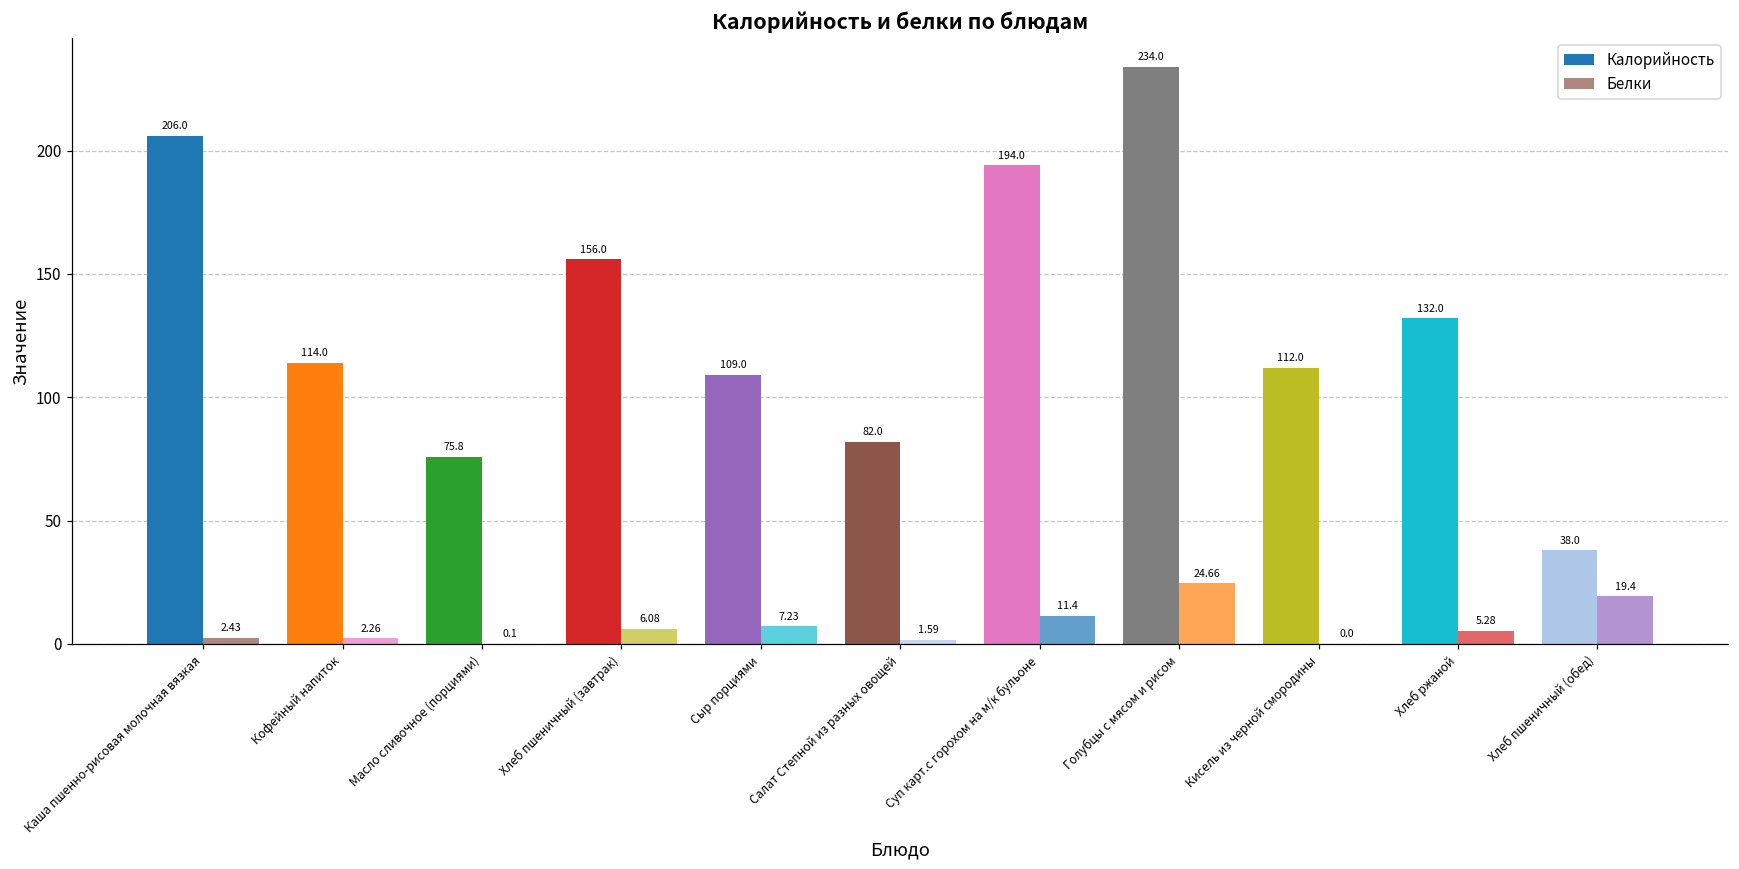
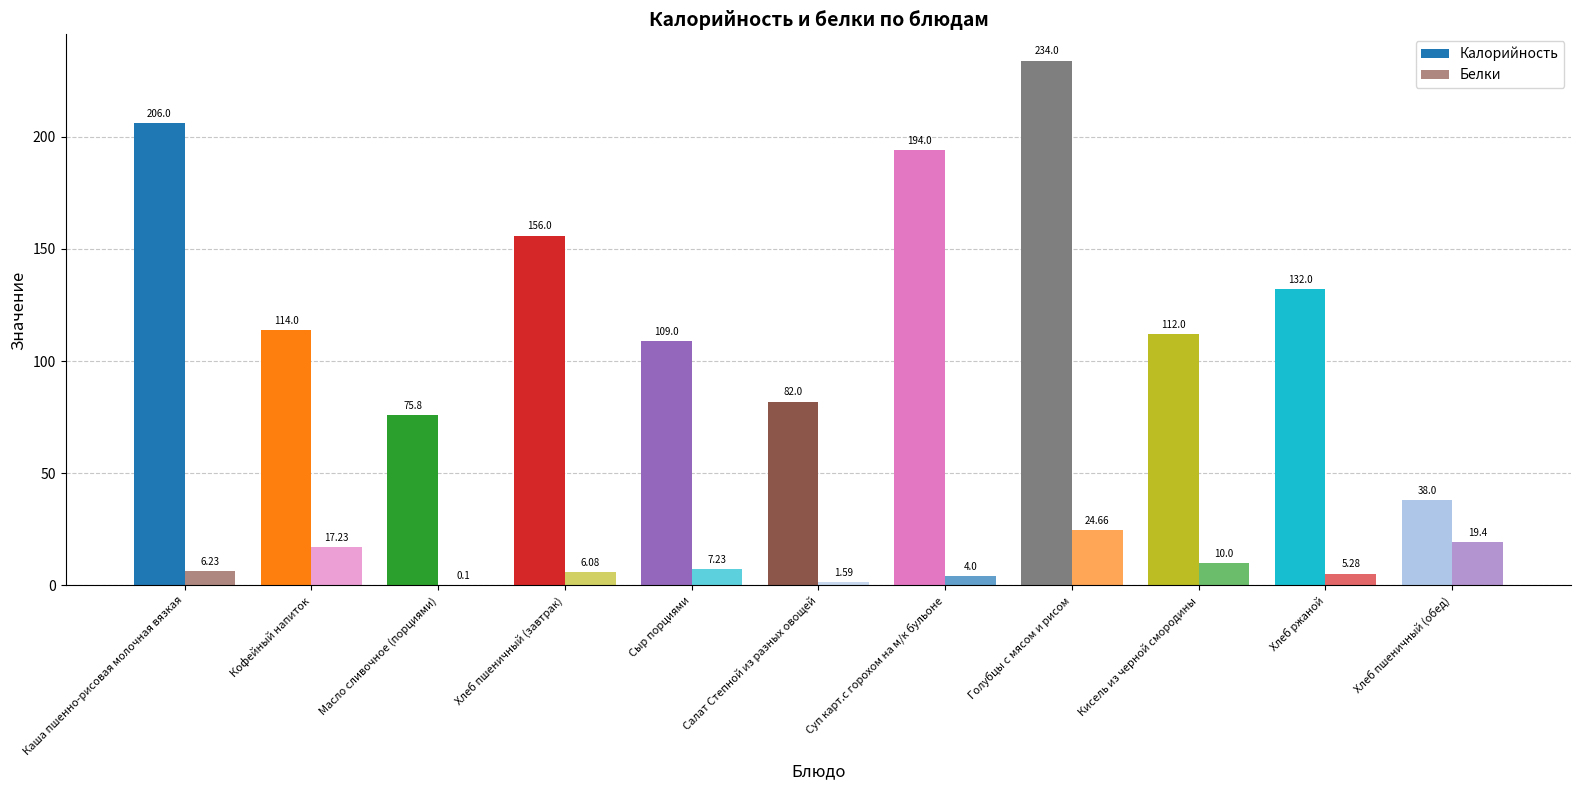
  {
    "Калорийность": {
      "Каша пшенно-рисовая молочная вязкая": 206.0,
      "Кофейный напиток": 114.0,
      "Масло сливочное (порциями)": 75.8,
      "Хлеб пшеничный (завтрак)": 156.0,
      "Сыр порциями": 109.0,
      "Салат Степной из разных овощей": 82.0,
      "Суп карт.с горохом на м/к бульоне": 194.0,
      "Голубцы с мясом и рисом": 234.0,
      "Кисель из черной смородины": 112.0,
      "Хлеб ржаной": 132.0,
      "Хлеб пшеничный (обед)": 38.0
    },
    "Белки": {
-     "Каша пшенно-рисовая молочная вязкая": 2.43,
-     "Кофейный напиток": 2.26,
+     "Каша пшенно-рисовая молочная вязкая": 6.23,
+     "Кофейный напиток": 17.23,
      "Масло сливочное (порциями)": 0.1,
      "Хлеб пшеничный (завтрак)": 6.08,
      "Сыр порциями": 7.23,
      "Салат Степной из разных овощей": 1.59,
-     "Суп карт.с горохом на м/к бульоне": 11.4,
+     "Суп карт.с горохом на м/к бульоне": 4.0,
      "Голубцы с мясом и рисом": 24.66,
-     "Кисель из черной смородины": 0.0,
+     "Кисель из черной смородины": 10.0,
      "Хлеб ржаной": 5.28,
      "Хлеб пшеничный (обед)": 19.4
    }
  }
